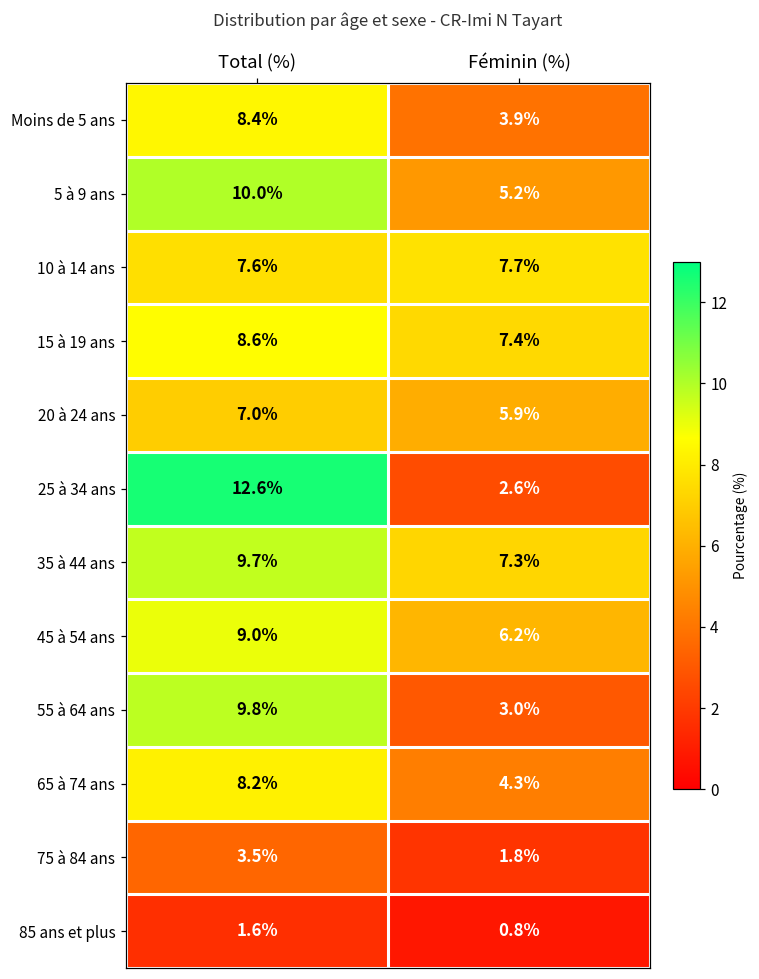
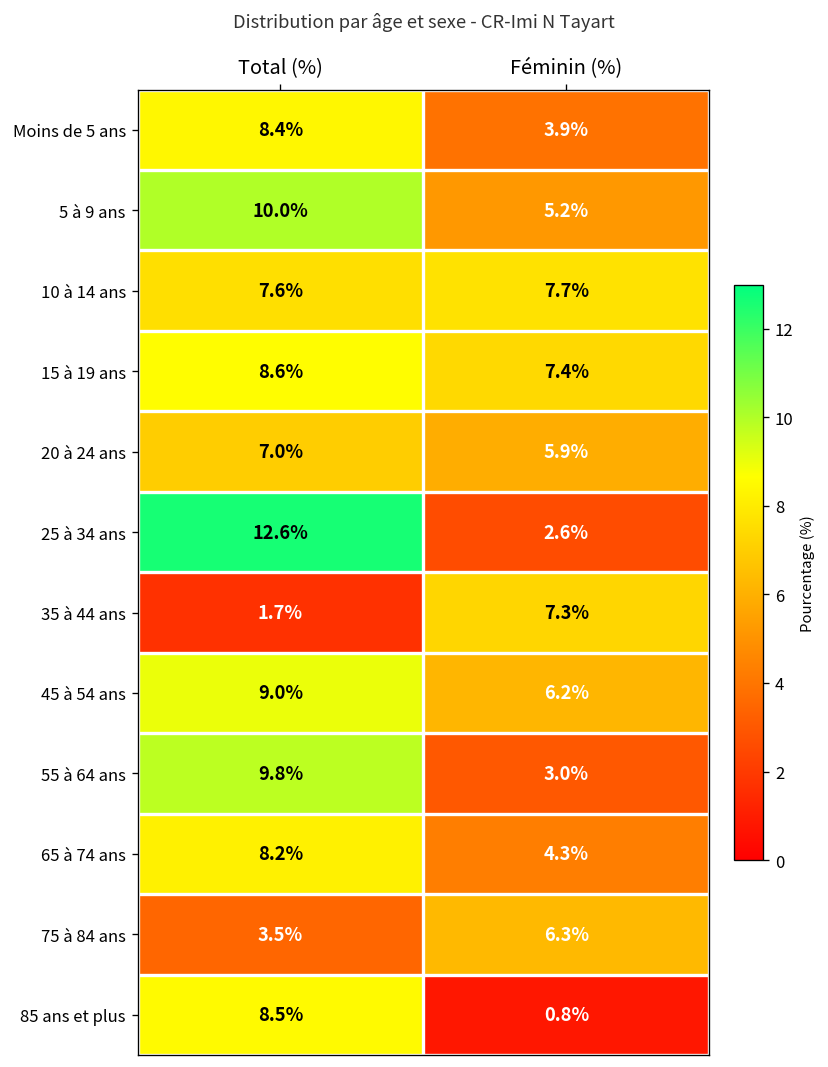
  {
    "Moins de 5 ans": {
      "Total (%)": "8.4%",
      "Féminin (%)": "3.9%"
    },
    "5 à 9 ans": {
      "Total (%)": "10.0%",
      "Féminin (%)": "5.2%"
    },
    "10 à 14 ans": {
      "Total (%)": "7.6%",
      "Féminin (%)": "7.7%"
    },
    "15 à 19 ans": {
      "Total (%)": "8.6%",
      "Féminin (%)": "7.4%"
    },
    "20 à 24 ans": {
      "Total (%)": "7.0%",
      "Féminin (%)": "5.9%"
    },
    "25 à 34 ans": {
      "Total (%)": "12.6%",
      "Féminin (%)": "2.6%"
    },
    "35 à 44 ans": {
-     "Total (%)": "9.7%",
+     "Total (%)": "1.7%",
      "Féminin (%)": "7.3%"
    },
    "45 à 54 ans": {
      "Total (%)": "9.0%",
      "Féminin (%)": "6.2%"
    },
    "55 à 64 ans": {
      "Total (%)": "9.8%",
      "Féminin (%)": "3.0%"
    },
    "65 à 74 ans": {
      "Total (%)": "8.2%",
      "Féminin (%)": "4.3%"
    },
    "75 à 84 ans": {
      "Total (%)": "3.5%",
-     "Féminin (%)": "1.8%"
+     "Féminin (%)": "6.3%"
    },
    "85 ans et plus": {
-     "Total (%)": "1.6%",
+     "Total (%)": "8.5%",
      "Féminin (%)": "0.8%"
    }
  }
